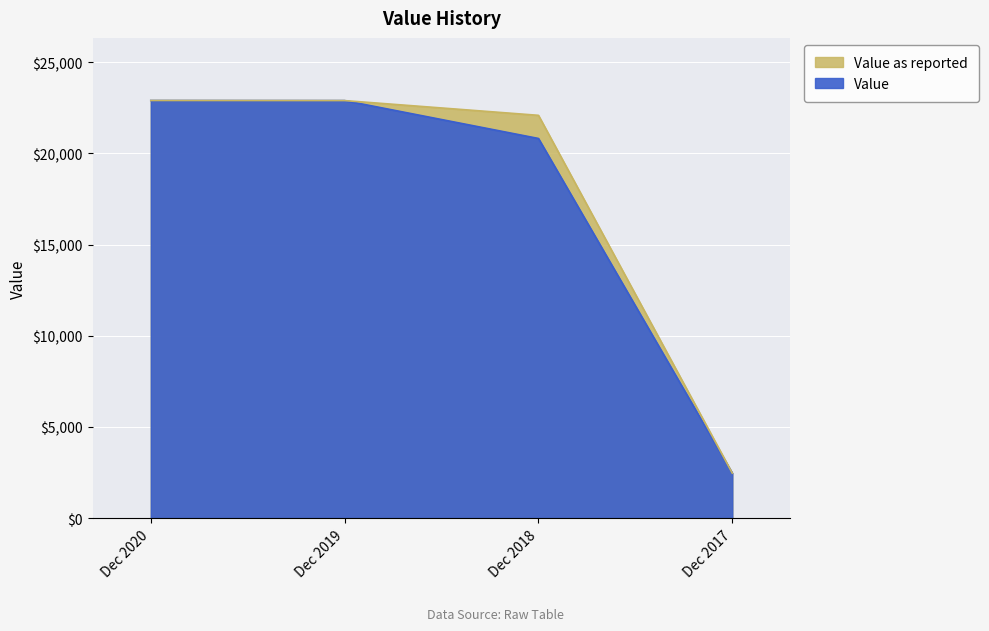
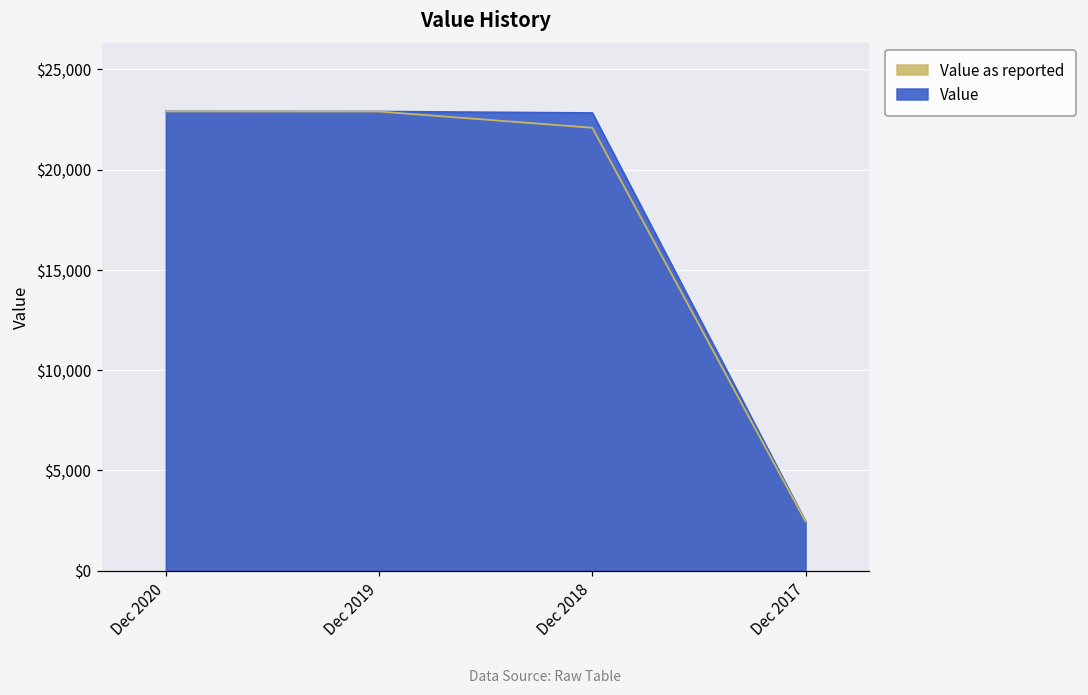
  {
    "Value as reported": {
      "Dec 2018": "$22,100"
    },
    "Value": {
-     "Dec 2018": "$20,800"
+     "Dec 2018": "$22,800"
    }
  }
